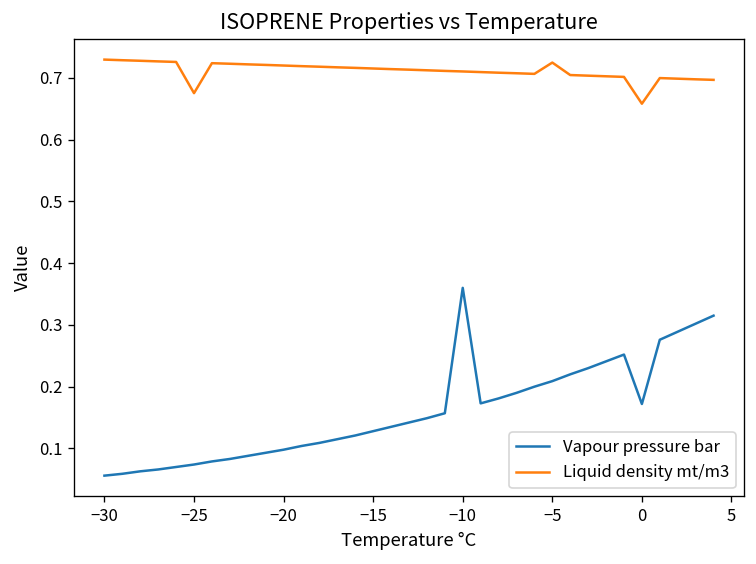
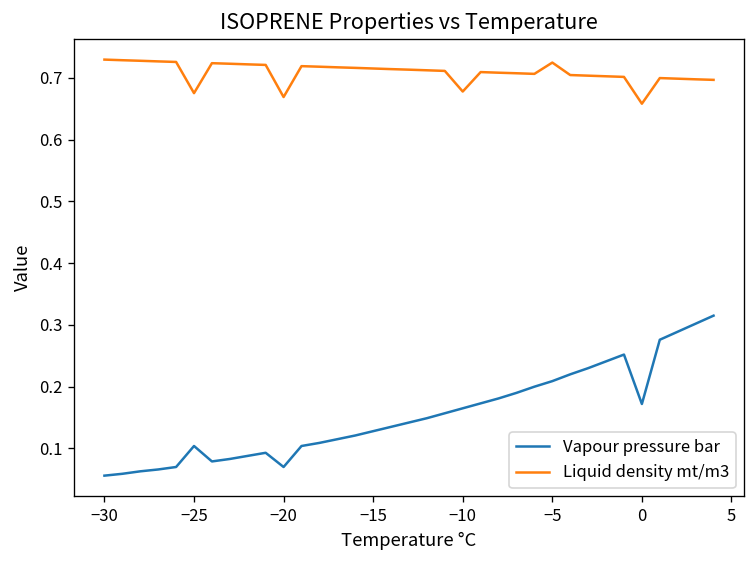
  {
    "Vapour pressure bar": {
      "−30": 0.06,
-     "−25": 0.07,
-     "−20": 0.10,
+     "−25": 0.10,
+     "−20": 0.07,
      "−15": 0.13,
-     "−10": 0.36,
+     "−10": 0.17,
      "−5": 0.21,
      "0": 0.17
    },
    "Liquid density mt/m3": {
      "−30": 0.73,
      "−25": 0.68,
-     "−20": 0.72,
+     "−20": 0.67,
      "−15": 0.72,
-     "−10": 0.71,
+     "−10": 0.68,
      "−5": 0.72,
      "0": 0.66
    }
  }
